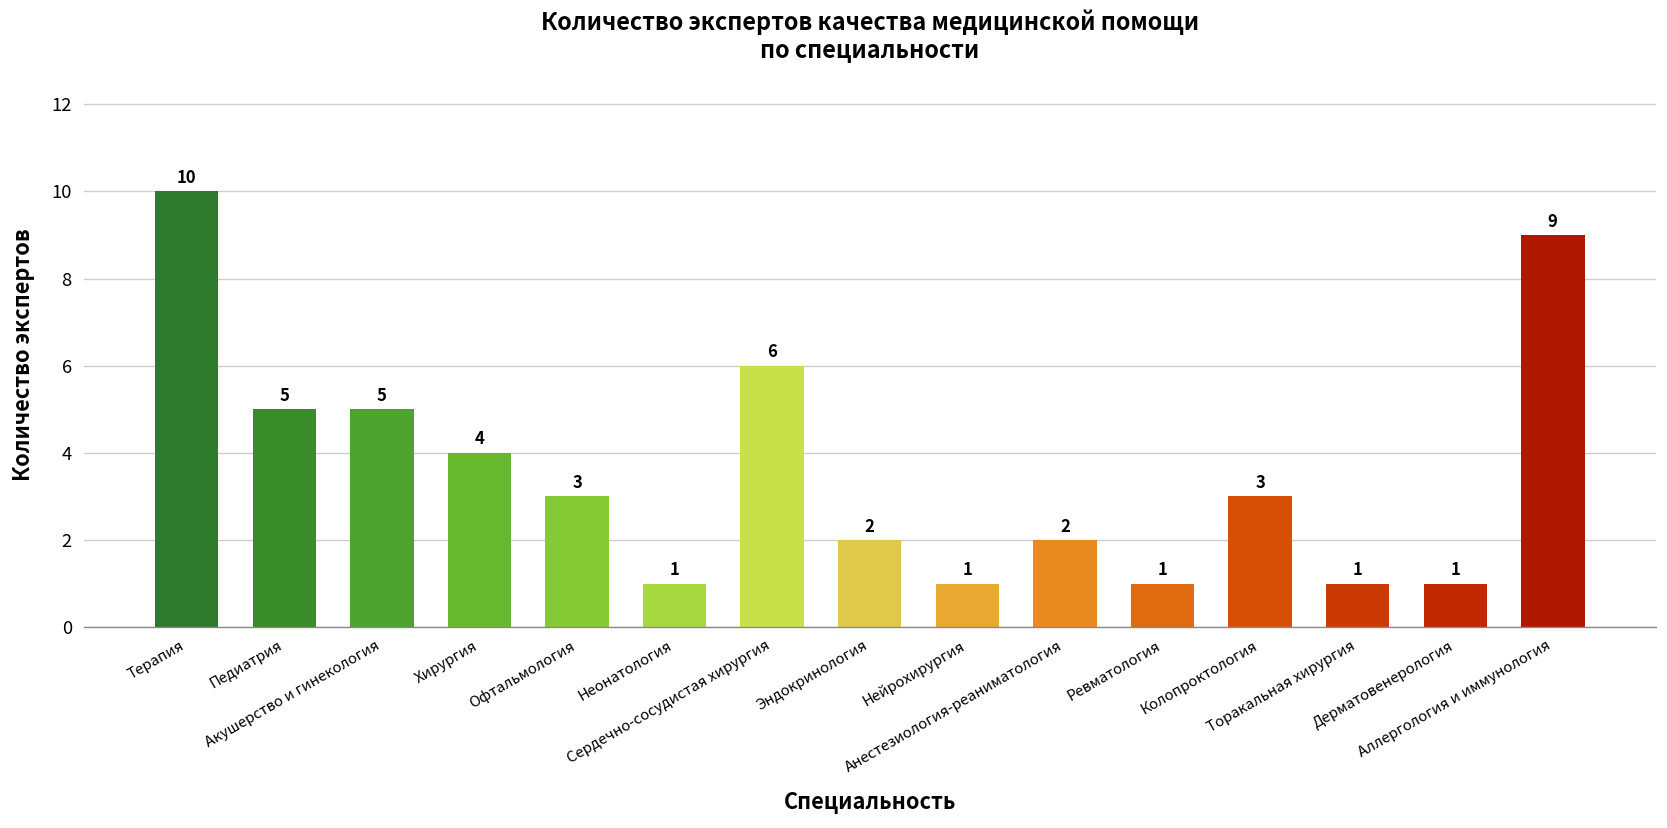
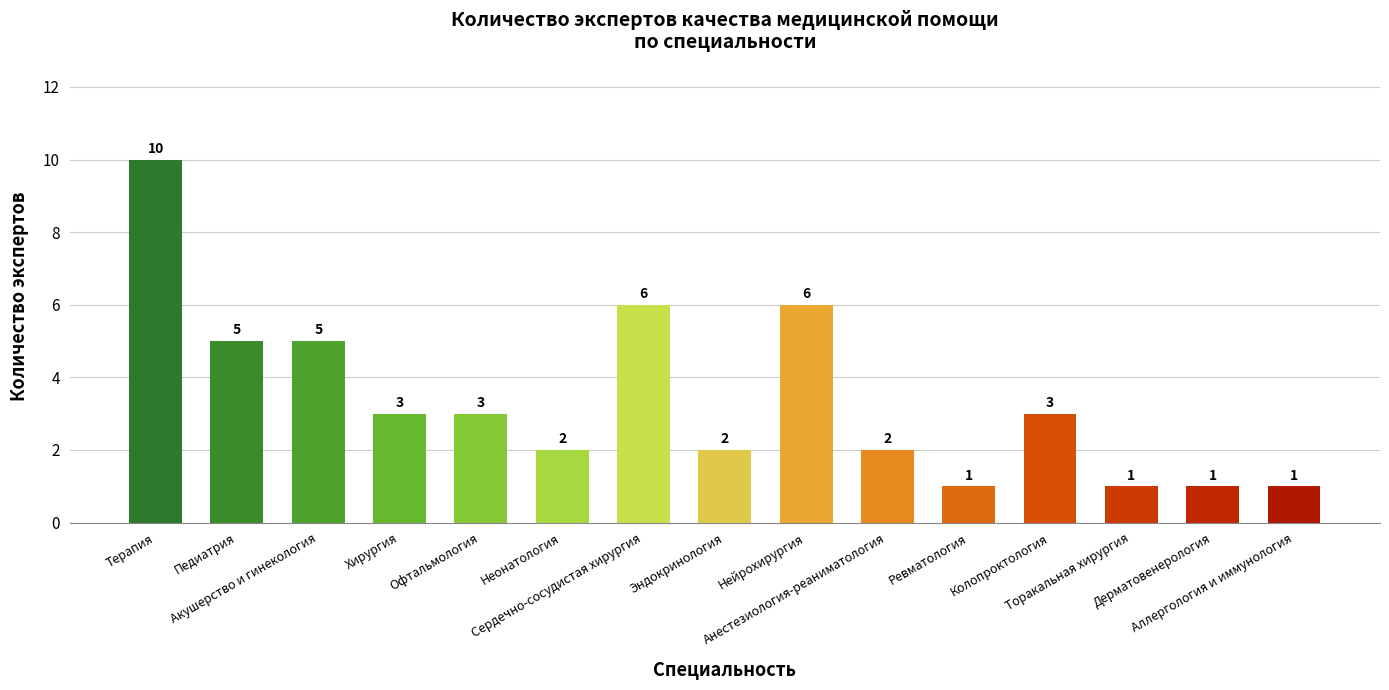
  {
    "Терапия": 10,
    "Педиатрия": 5,
    "Акушерство и гинекология": 5,
-   "Хирургия": 4,
+   "Хирургия": 3,
    "Офтальмология": 3,
-   "Неонатология": 1,
+   "Неонатология": 2,
    "Сердечно-сосудистая хирургия": 6,
    "Эндокринология": 2,
-   "Нейрохирургия": 1,
+   "Нейрохирургия": 6,
    "Анестезиология-реаниматология": 2,
    "Ревматология": 1,
    "Колопроктология": 3,
    "Торакальная хирургия": 1,
    "Дерматовенерология": 1,
-   "Аллергология и иммунология": 9
+   "Аллергология и иммунология": 1
  }
